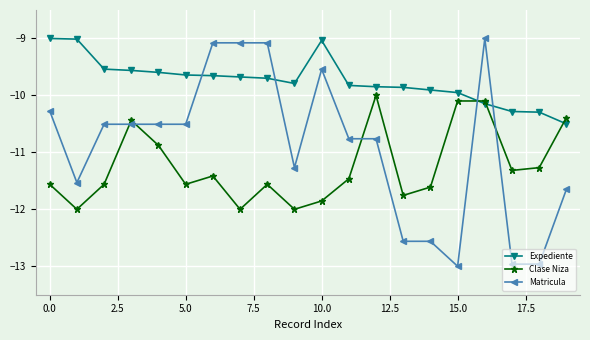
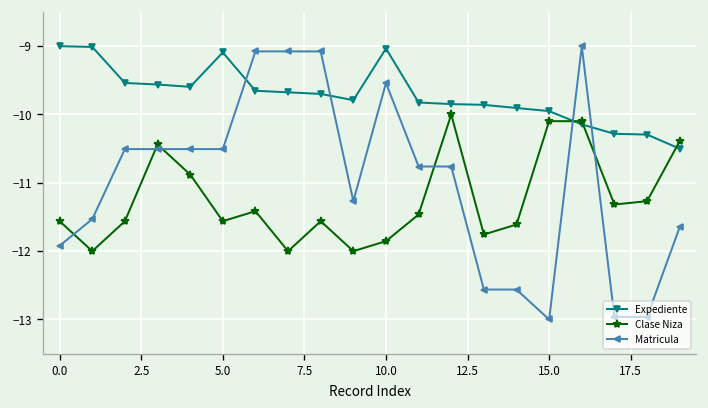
  {
    "Expediente": {
      "0.0": -9.0,
-     "5.0": -9.6,
+     "5.0": -9.1,
      "10.0": -9.0,
      "15.0": -10.0
    },
    "Clase Niza": {
      "0.0": -11.6,
      "5.0": -11.6,
      "10.0": -11.9,
      "15.0": -10.1
    },
    "Matricula": {
-     "0.0": -10.3,
+     "0.0": -11.9,
      "5.0": -10.5,
      "10.0": -9.5,
      "15.0": -13.0
    }
  }
